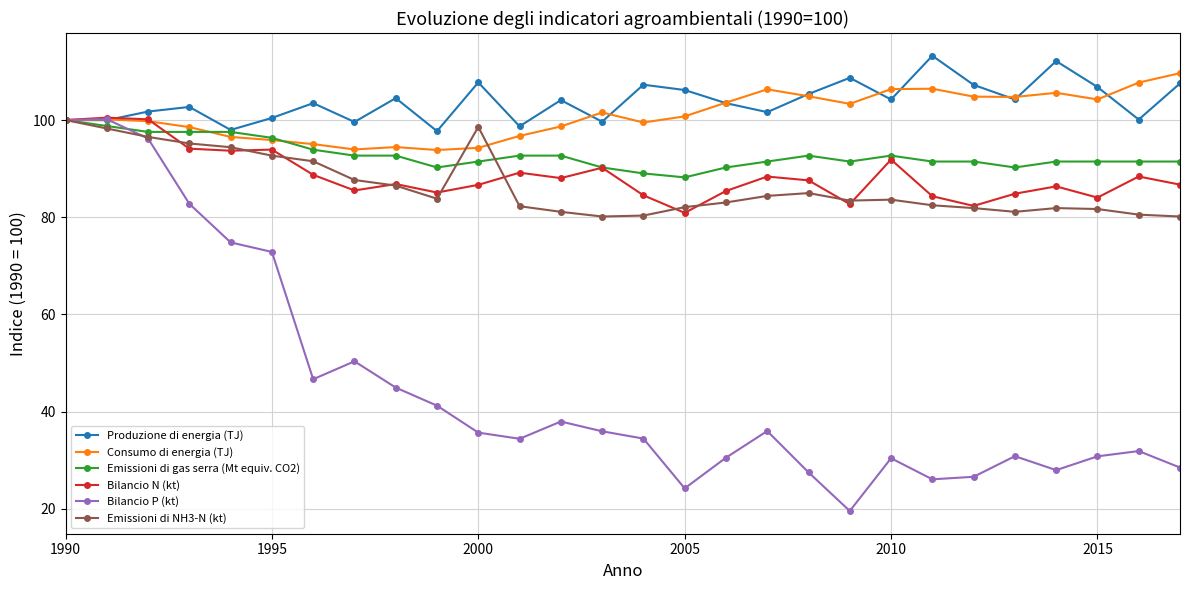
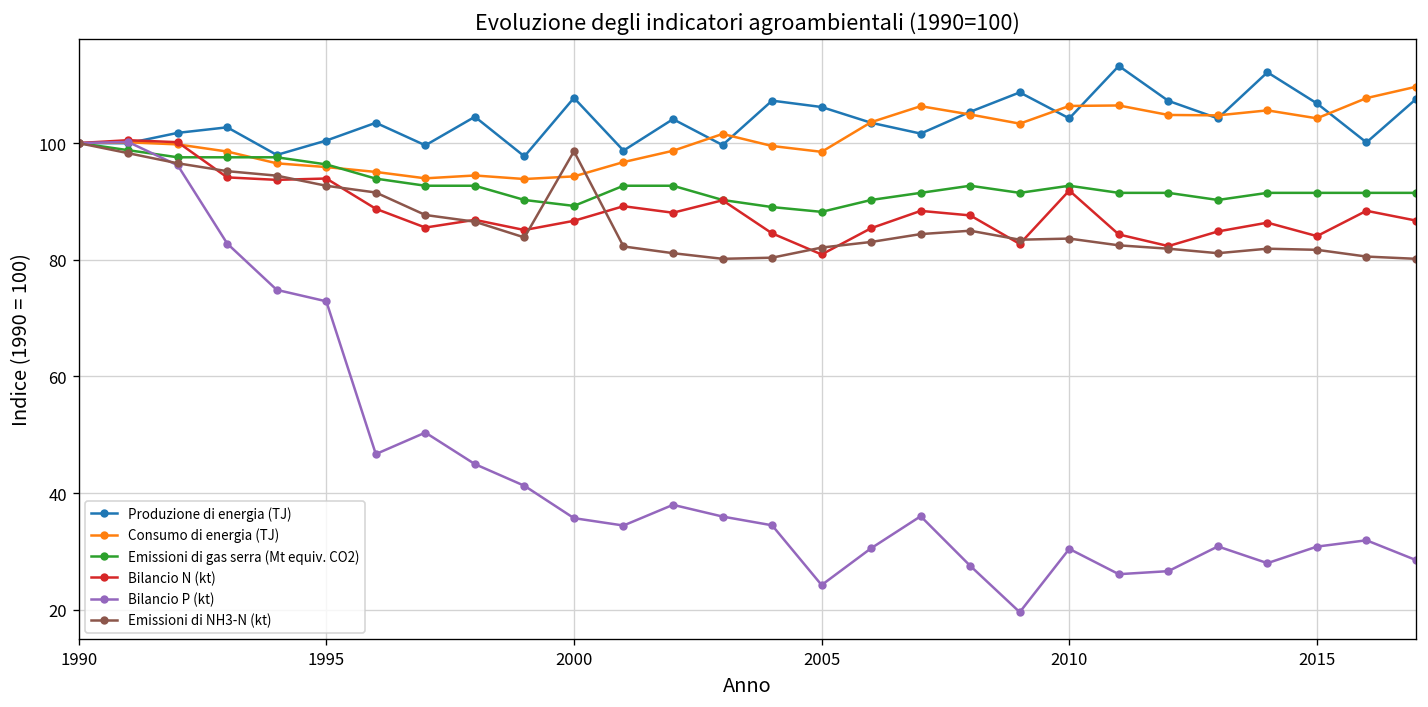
  {
    "Produzione di energia (TJ)": {
      "1995": 100,
      "2000": 108,
      "2005": 106,
      "2010": 104,
      "2015": 107
    },
    "Consumo di energia (TJ)": {
      "2000": 94,
-     "2005": 101,
+     "2005": 98,
      "2010": 106,
      "2015": 104
    },
    "Emissioni di gas serra (Mt equiv. CO2)": {
-     "2000": 91,
+     "2000": 89,
      "2005": 88,
      "2010": 93,
      "2015": 91
    },
    "Bilancio N (kt)": {
      "1995": 94,
      "2000": 87,
      "2005": 81,
      "2010": 92,
      "2015": 84
    },
    "Bilancio P (kt)": {
      "1995": 73,
      "2000": 36,
      "2005": 24,
      "2010": 30,
      "2015": 31
    },
    "Emissioni di NH3-N (kt)": {
      "1995": 93,
      "2000": 99,
      "2005": 82,
      "2010": 84,
      "2015": 82
    }
  }
